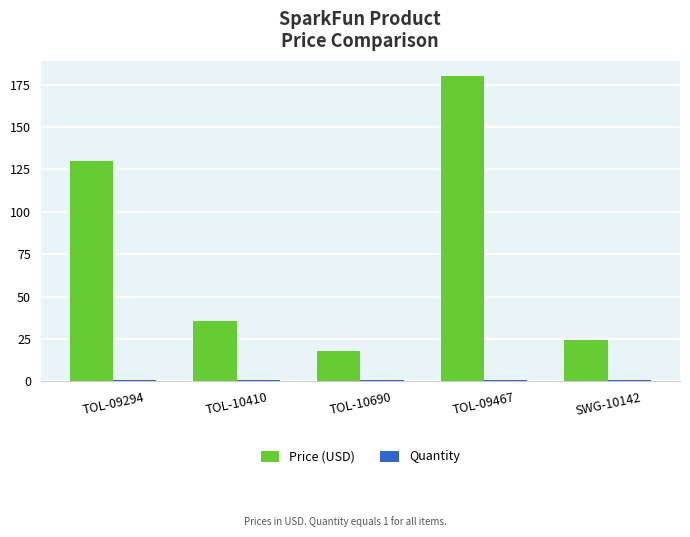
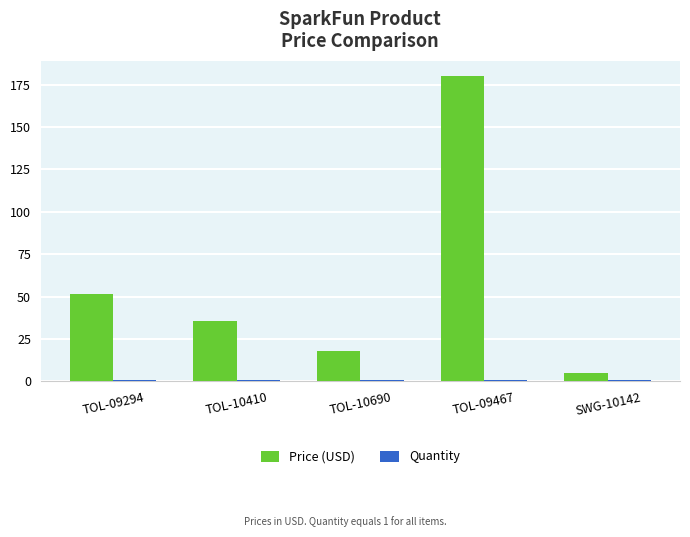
  {
    "Price (USD)": {
-     "TOL-09294": 130,
+     "TOL-09294": 52,
      "TOL-10410": 36,
      "TOL-10690": 18,
      "TOL-09467": 180,
-     "SWG-10142": 24
+     "SWG-10142": 5
    }
  }
